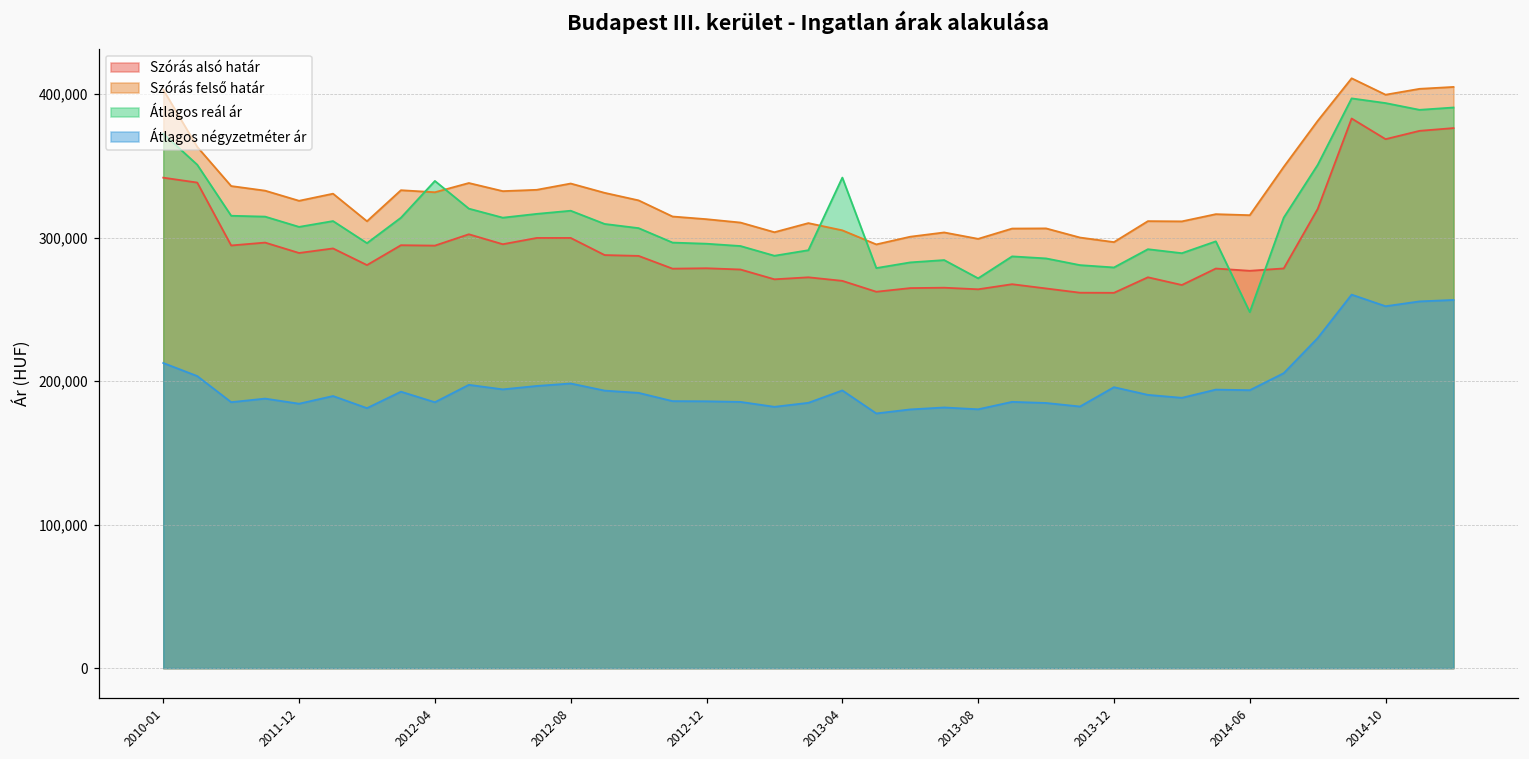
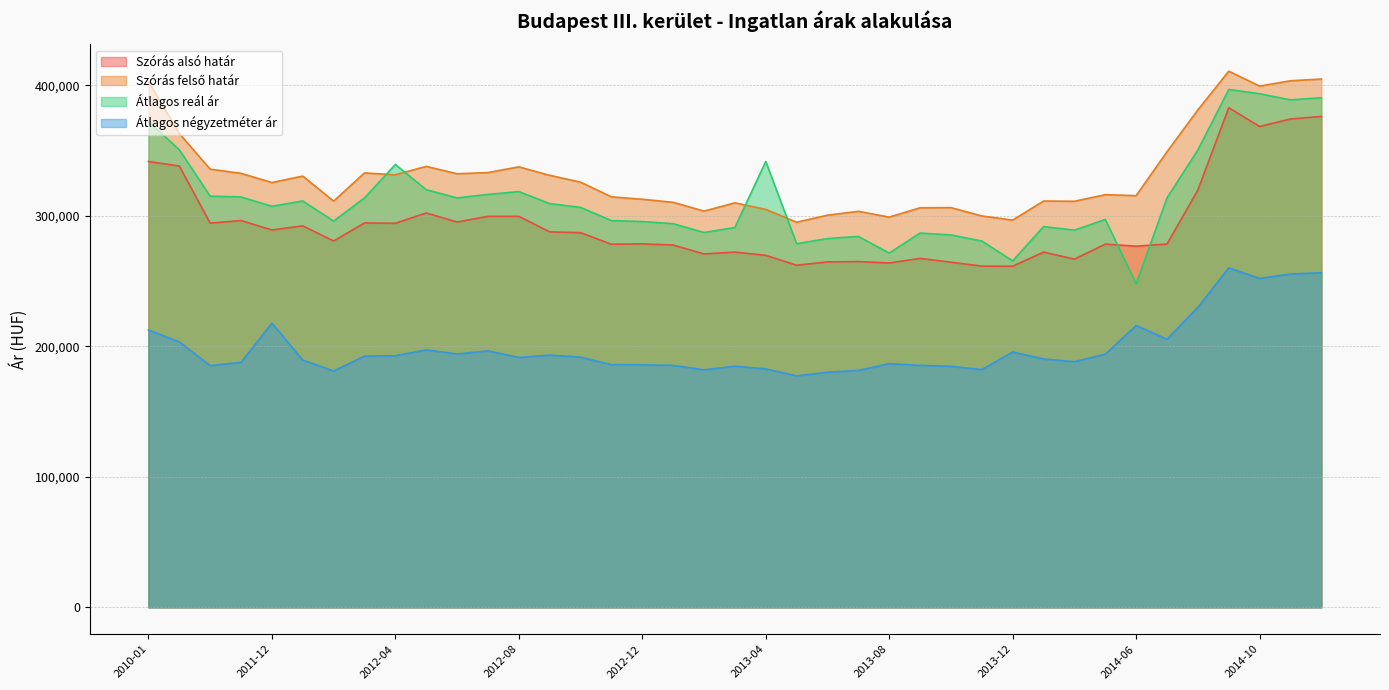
  {
    "Átlagos reál ár": {
      "2011-12": "307,000",
      "2012-04": "339,000",
      "2012-08": "319,000",
      "2012-12": "296,000",
      "2013-04": "342,000",
      "2013-08": "272,000",
-     "2013-12": "279,000",
+     "2013-12": "266,000",
      "2014-06": "248,000",
      "2014-10": "394,000"
    },
    "Átlagos négyzetméter ár": {
      "2010-01": "213,000",
-     "2011-12": "184,000",
-     "2012-04": "185,000",
-     "2012-08": "198,000",
+     "2011-12": "218,000",
+     "2012-04": "193,000",
+     "2012-08": "192,000",
      "2012-12": "186,000",
-     "2013-04": "193,000",
-     "2013-08": "180,000",
+     "2013-04": "183,000",
+     "2013-08": "187,000",
      "2013-12": "196,000",
-     "2014-06": "194,000",
+     "2014-06": "216,000",
      "2014-10": "252,000"
    }
  }
